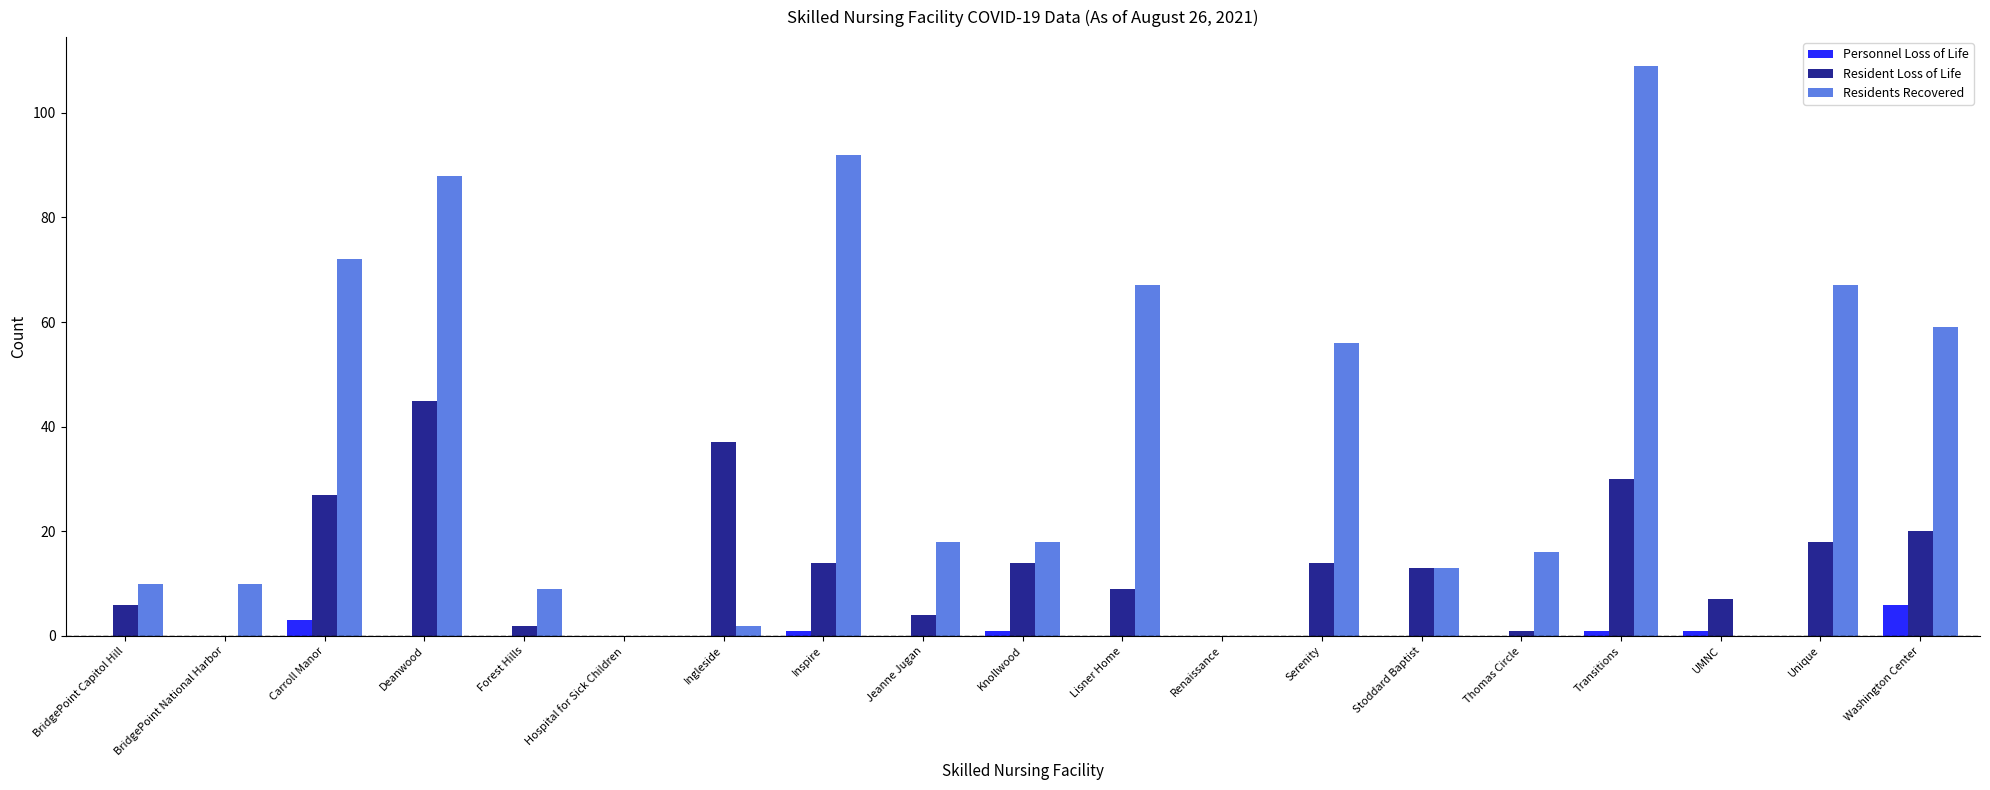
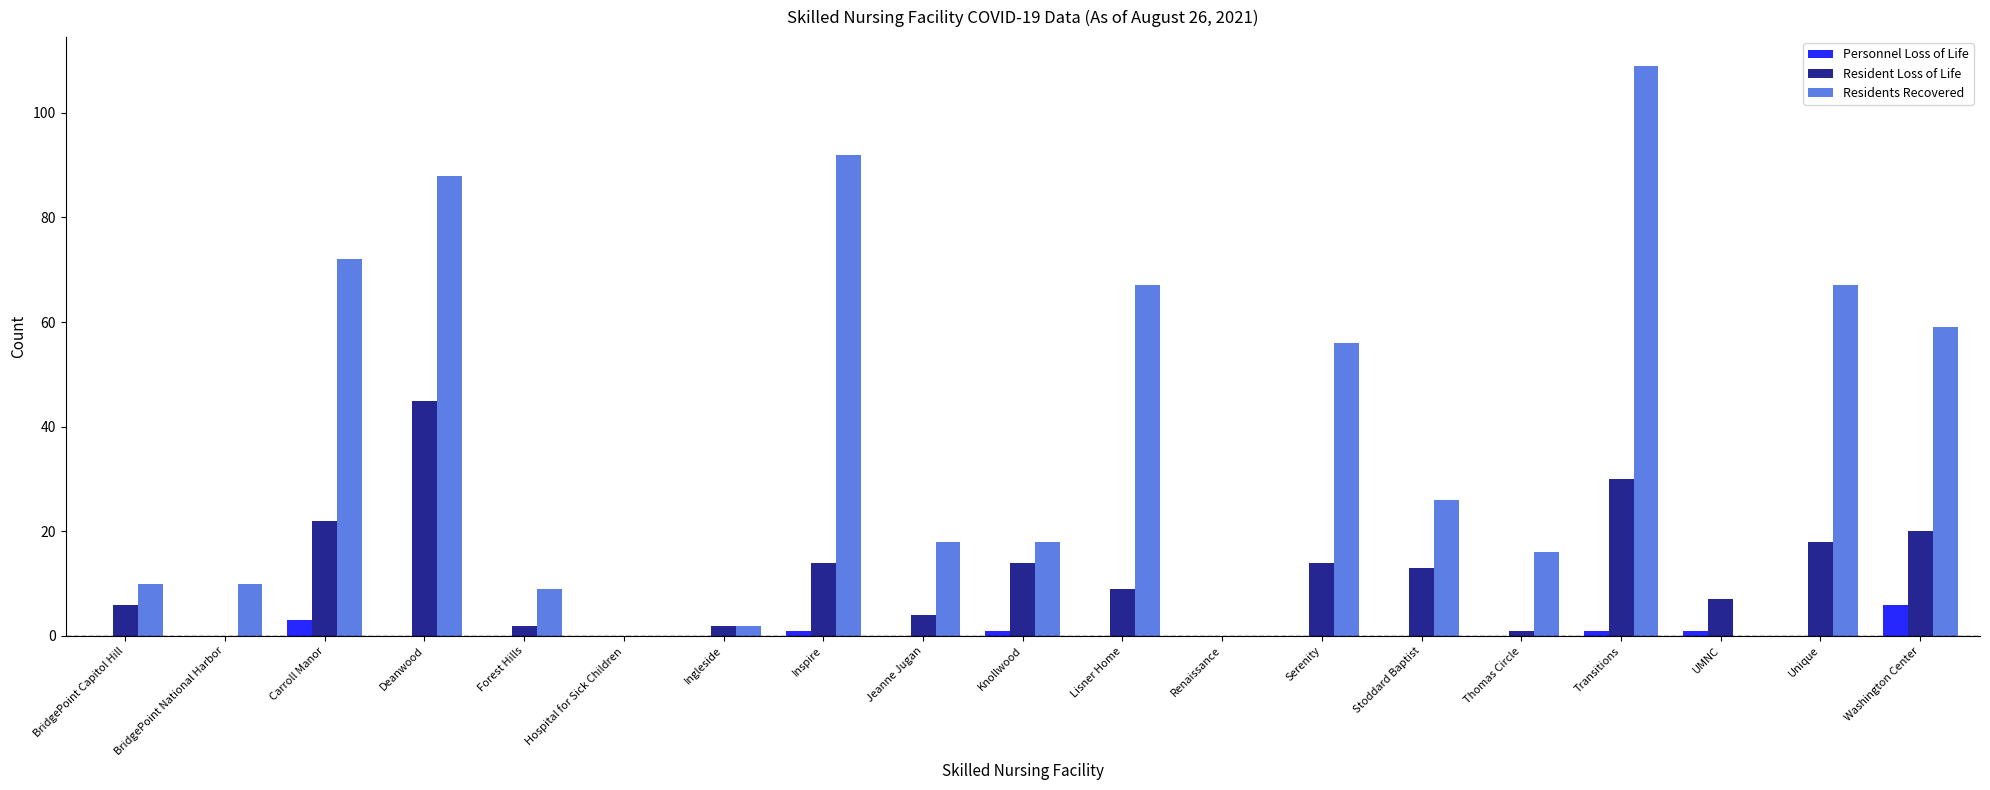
  {
    "Personnel Loss of Life": {
      "BridgePoint Capitol Hill": 0,
      "BridgePoint National Harbor": 0,
      "Carroll Manor": 3,
      "Deanwood": 0,
      "Forest Hills": 0,
      "Hospital for Sick Children": 0,
      "Ingleside": 0,
      "Inspire": 1,
      "Jeanne Jugan": 0,
      "Knollwood": 1,
      "Lisner Home": 0,
      "Renaissance": 0,
      "Serenity": 0,
      "Stoddard Baptist": 0,
      "Thomas Circle": 0,
      "Transitions": 1,
      "UMNC": 1,
      "Unique": 0,
      "Washington Center": 6
    },
    "Resident Loss of Life": {
      "BridgePoint Capitol Hill": 6,
      "BridgePoint National Harbor": 0,
-     "Carroll Manor": 27,
+     "Carroll Manor": 22,
      "Deanwood": 45,
      "Forest Hills": 2,
      "Hospital for Sick Children": 0,
-     "Ingleside": 37,
+     "Ingleside": 2,
      "Inspire": 14,
      "Jeanne Jugan": 4,
      "Knollwood": 14,
      "Lisner Home": 9,
      "Renaissance": 0,
      "Serenity": 14,
      "Stoddard Baptist": 13,
      "Thomas Circle": 1,
      "Transitions": 30,
      "UMNC": 7,
      "Unique": 18,
      "Washington Center": 20
    },
    "Residents Recovered": {
      "BridgePoint Capitol Hill": 10,
      "BridgePoint National Harbor": 10,
      "Carroll Manor": 72,
      "Deanwood": 88,
      "Forest Hills": 9,
      "Hospital for Sick Children": 0,
      "Ingleside": 2,
      "Inspire": 92,
      "Jeanne Jugan": 18,
      "Knollwood": 18,
      "Lisner Home": 67,
      "Renaissance": 0,
      "Serenity": 56,
-     "Stoddard Baptist": 13,
+     "Stoddard Baptist": 26,
      "Thomas Circle": 16,
      "Transitions": 109,
      "UMNC": 0,
      "Unique": 67,
      "Washington Center": 59
    }
  }
